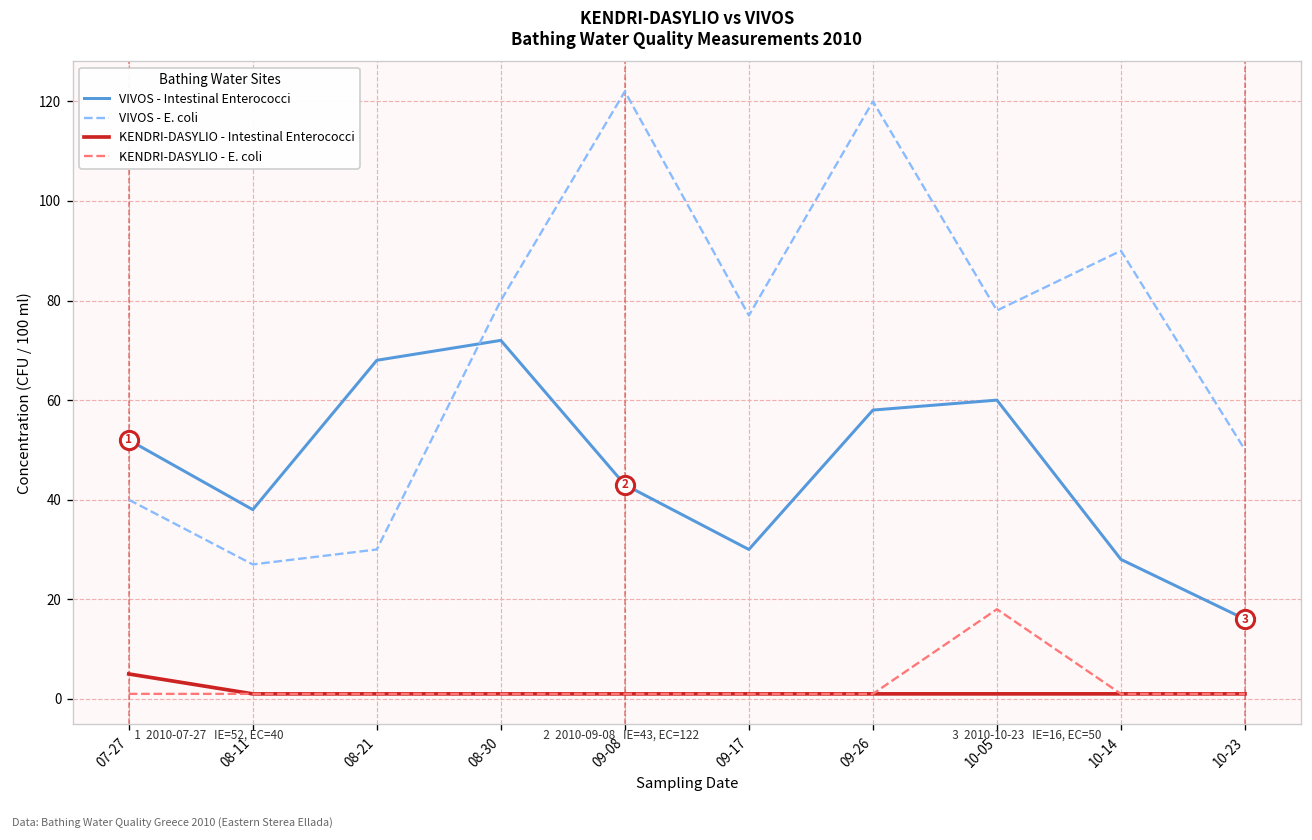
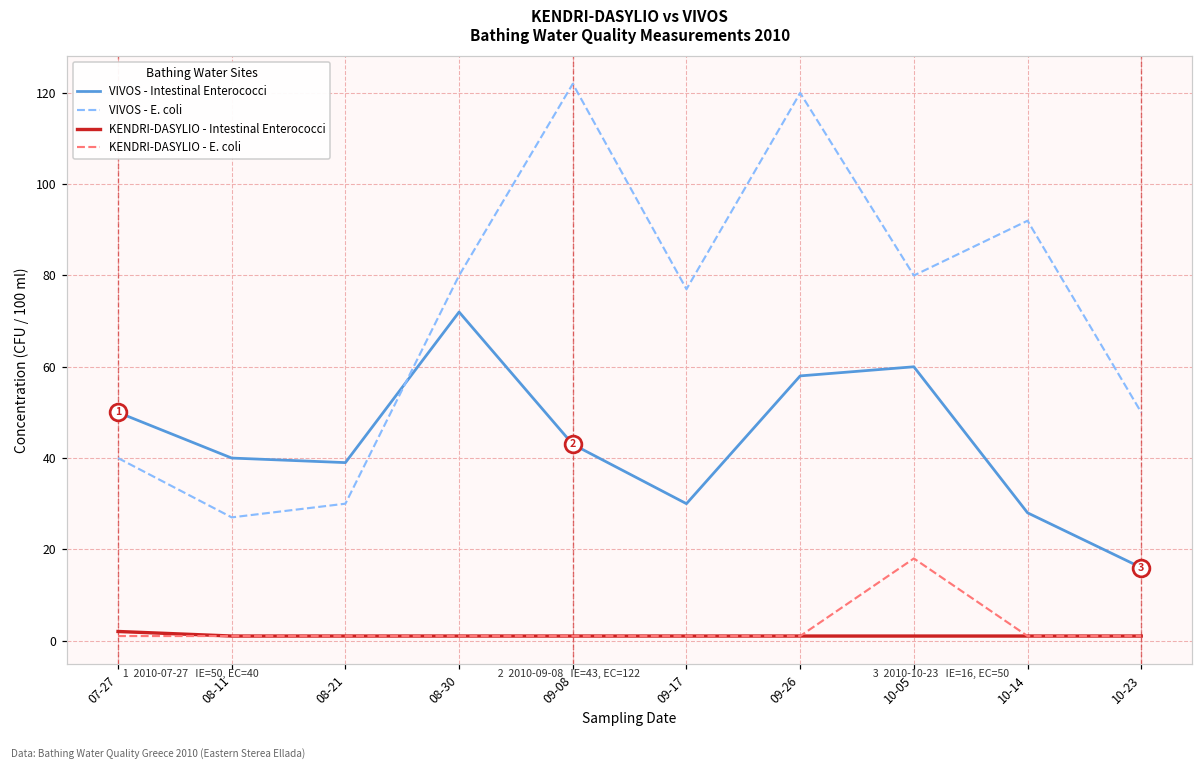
  {
    "VIVOS - Intestinal Enterococci": {
-     "07-27": "52,",
-     "08-11": "38",
-     "08-21": "68"
+     "07-27": "50,",
+     "08-11": "40",
+     "08-21": "39"
    },
    "VIVOS - E. coli": {
      "07-27": "40",
      "08-11": "27",
      "08-21": "30",
      "08-30": "80",
      "09-08": "122",
      "09-17": "77",
      "09-26": "120",
-     "10-05": "78",
-     "10-14": "90",
+     "10-05": "80",
+     "10-14": "92",
      "10-23": "50"
    },
    "KENDRI-DASYLIO - Intestinal Enterococci": {
-     "07-27": "5",
+     "07-27": "2",
      "10-05": "1"
    },
    "KENDRI-DASYLIO - E. coli": {
      "07-27": "1",
      "10-05": "18"
    }
  }
